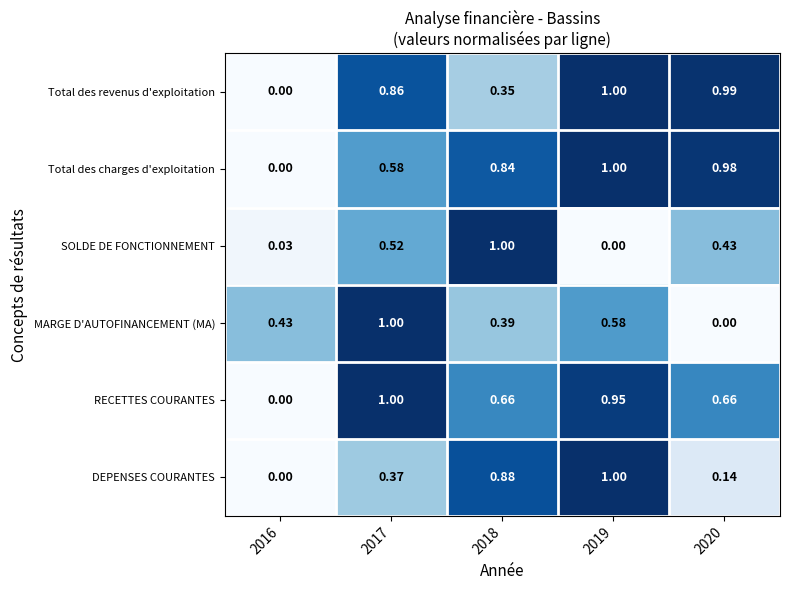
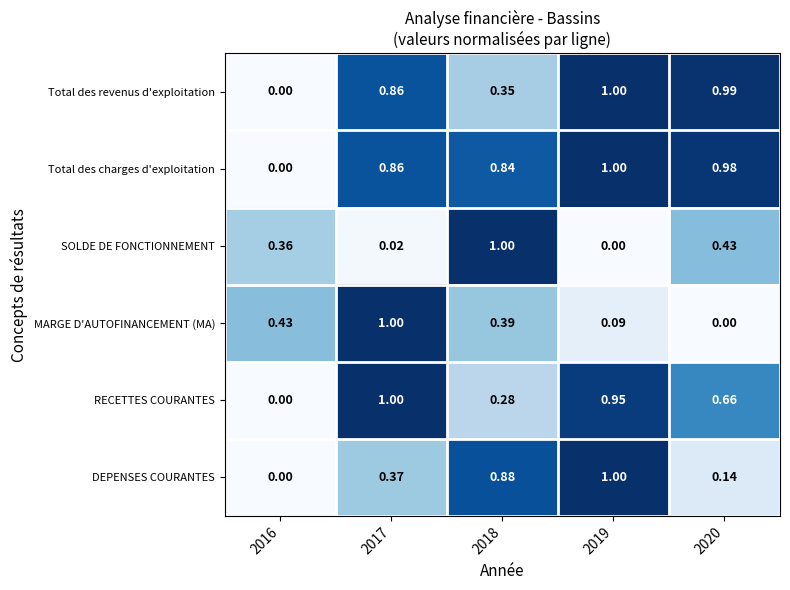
  {
    "Total des revenus d'exploitation": {
      "2016": 0.00,
      "2017": 0.86,
      "2018": 0.35,
      "2019": 1.00,
      "2020": 0.99
    },
    "Total des charges d'exploitation": {
      "2016": 0.00,
-     "2017": 0.58,
+     "2017": 0.86,
      "2018": 0.84,
      "2019": 1.00,
      "2020": 0.98
    },
    "SOLDE DE FONCTIONNEMENT": {
-     "2016": 0.03,
-     "2017": 0.52,
+     "2016": 0.36,
+     "2017": 0.02,
      "2018": 1.00,
      "2019": 0.00,
      "2020": 0.43
    },
    "MARGE D'AUTOFINANCEMENT (MA)": {
      "2016": 0.43,
      "2017": 1.00,
      "2018": 0.39,
-     "2019": 0.58,
+     "2019": 0.09,
      "2020": 0.00
    },
    "RECETTES COURANTES": {
      "2016": 0.00,
      "2017": 1.00,
-     "2018": 0.66,
+     "2018": 0.28,
      "2019": 0.95,
      "2020": 0.66
    },
    "DEPENSES COURANTES": {
      "2016": 0.00,
      "2017": 0.37,
      "2018": 0.88,
      "2019": 1.00,
      "2020": 0.14
    }
  }
